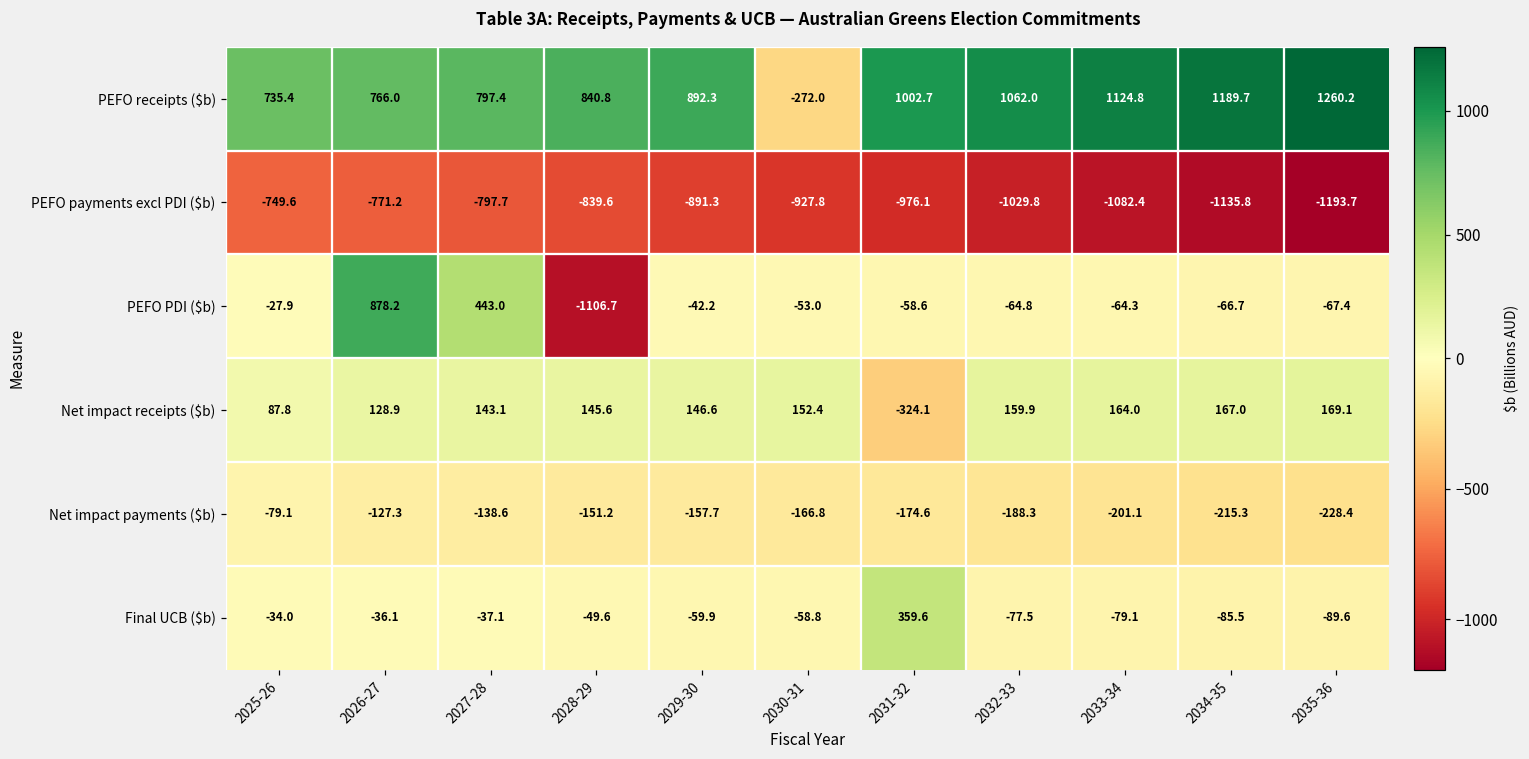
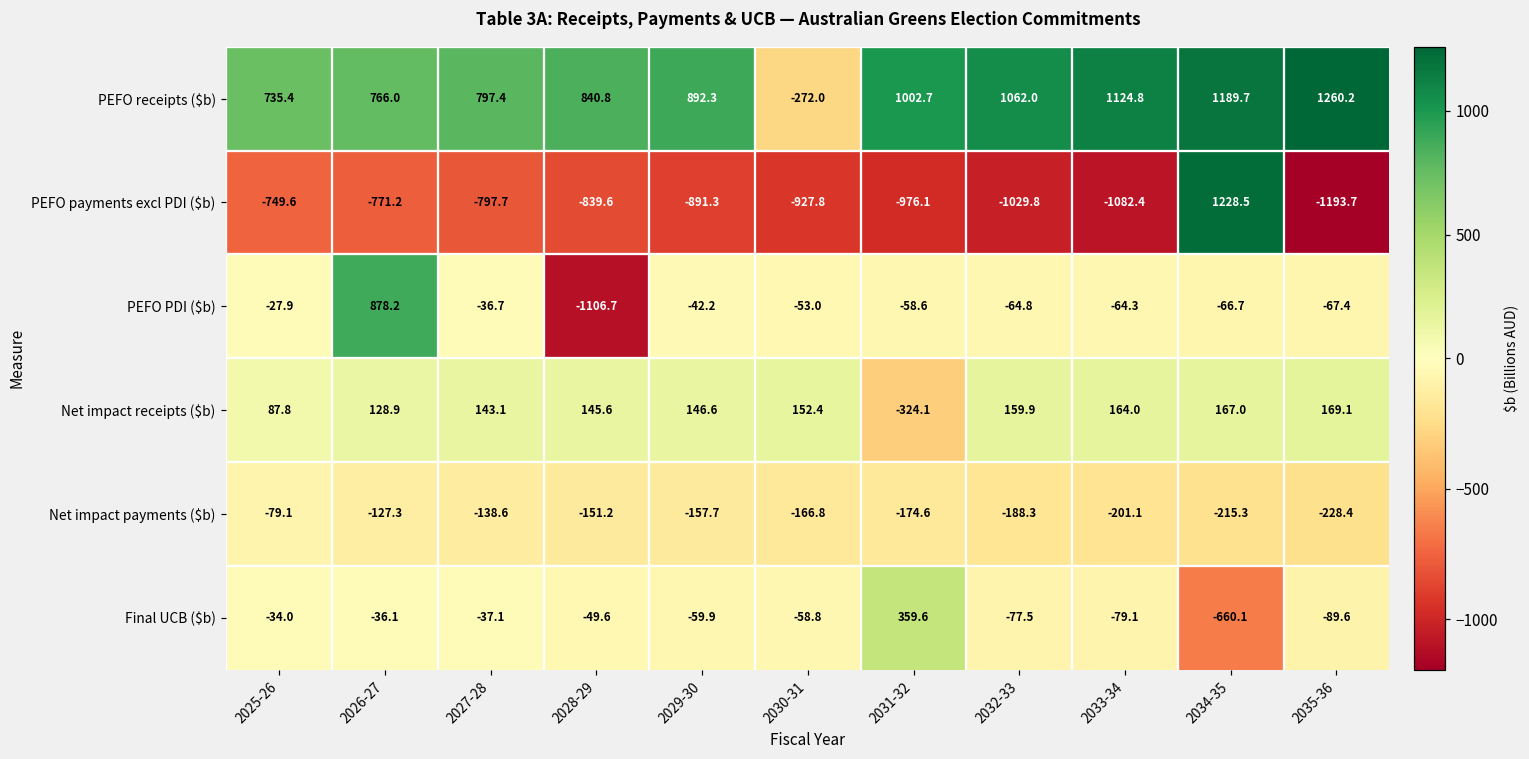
  {
    "PEFO receipts ($b)": {
      "2025-26": 735.4,
      "2026-27": 766.0,
      "2027-28": 797.4,
      "2028-29": 840.8,
      "2029-30": 892.3,
      "2030-31": -272.0,
      "2031-32": 1002.7,
      "2032-33": 1062.0,
      "2033-34": 1124.8,
      "2034-35": 1189.7,
      "2035-36": 1260.2
    },
    "PEFO payments excl PDI ($b)": {
      "2025-26": -749.6,
      "2026-27": -771.2,
      "2027-28": -797.7,
      "2028-29": -839.6,
      "2029-30": -891.3,
      "2030-31": -927.8,
      "2031-32": -976.1,
      "2032-33": -1029.8,
      "2033-34": -1082.4,
-     "2034-35": -1135.8,
+     "2034-35": 1228.5,
      "2035-36": -1193.7
    },
    "PEFO PDI ($b)": {
      "2025-26": -27.9,
      "2026-27": 878.2,
-     "2027-28": 443.0,
+     "2027-28": -36.7,
      "2028-29": -1106.7,
      "2029-30": -42.2,
      "2030-31": -53.0,
      "2031-32": -58.6,
      "2032-33": -64.8,
      "2033-34": -64.3,
      "2034-35": -66.7,
      "2035-36": -67.4
    },
    "Net impact receipts ($b)": {
      "2025-26": 87.8,
      "2026-27": 128.9,
      "2027-28": 143.1,
      "2028-29": 145.6,
      "2029-30": 146.6,
      "2030-31": 152.4,
      "2031-32": -324.1,
      "2032-33": 159.9,
      "2033-34": 164.0,
      "2034-35": 167.0,
      "2035-36": 169.1
    },
    "Net impact payments ($b)": {
      "2025-26": -79.1,
      "2026-27": -127.3,
      "2027-28": -138.6,
      "2028-29": -151.2,
      "2029-30": -157.7,
      "2030-31": -166.8,
      "2031-32": -174.6,
      "2032-33": -188.3,
      "2033-34": -201.1,
      "2034-35": -215.3,
      "2035-36": -228.4
    },
    "Final UCB ($b)": {
      "2025-26": -34.0,
      "2026-27": -36.1,
      "2027-28": -37.1,
      "2028-29": -49.6,
      "2029-30": -59.9,
      "2030-31": -58.8,
      "2031-32": 359.6,
      "2032-33": -77.5,
      "2033-34": -79.1,
-     "2034-35": -85.5,
+     "2034-35": -660.1,
      "2035-36": -89.6
    }
  }
